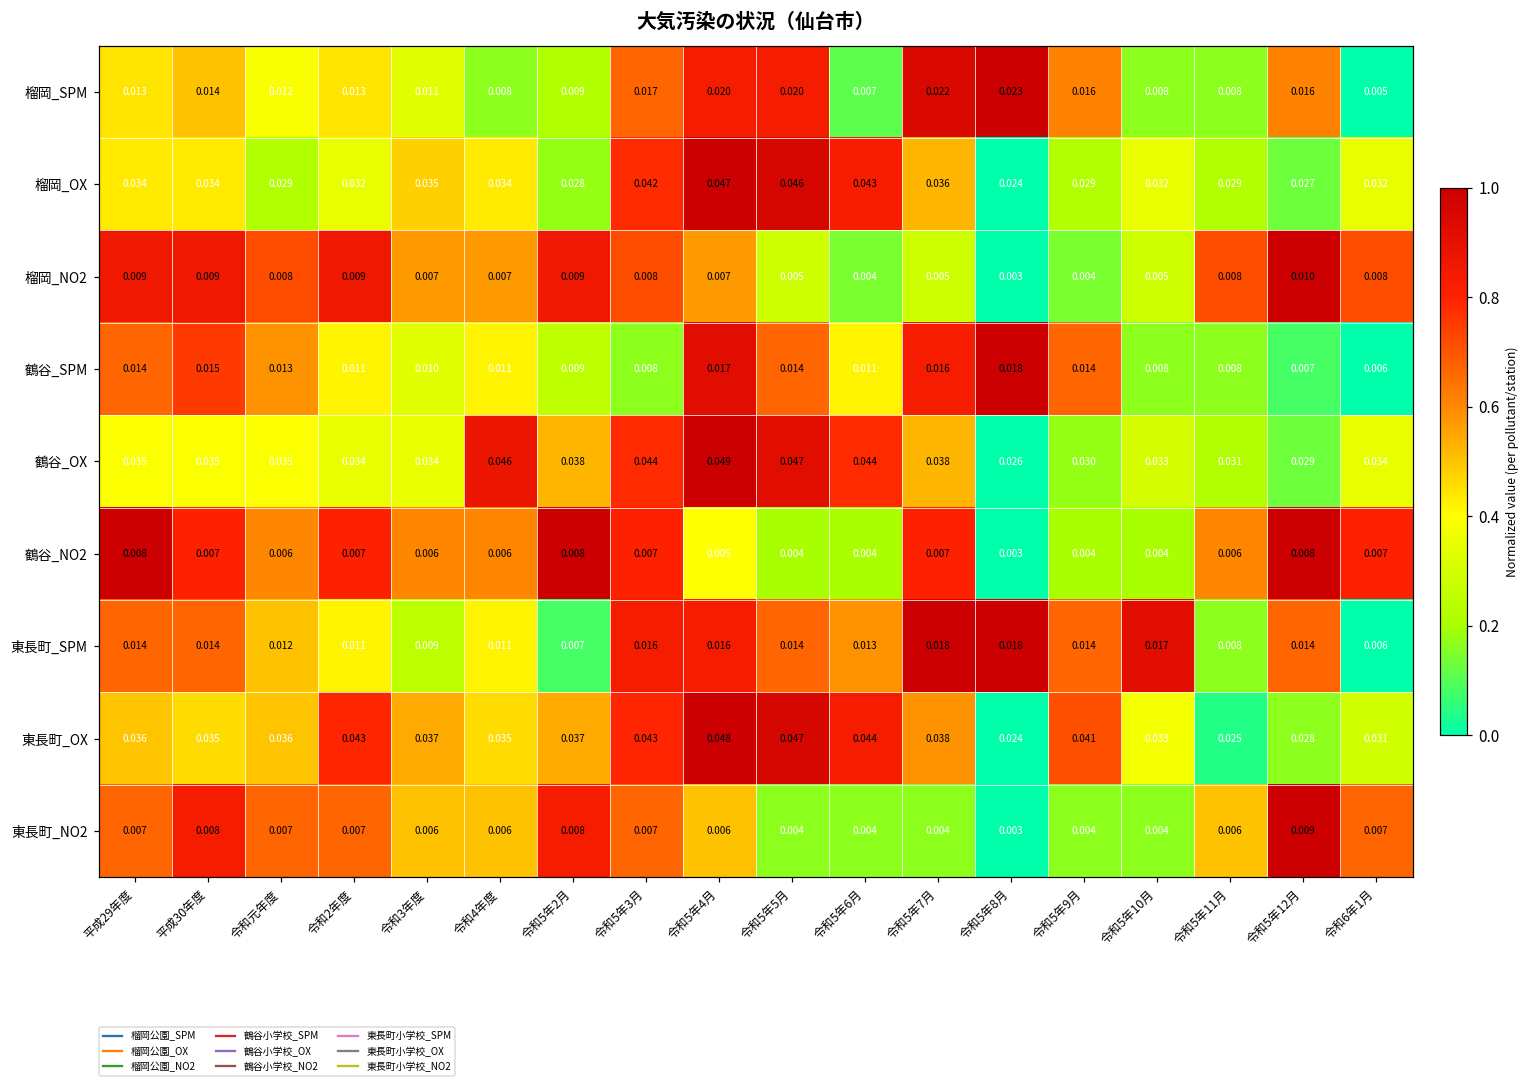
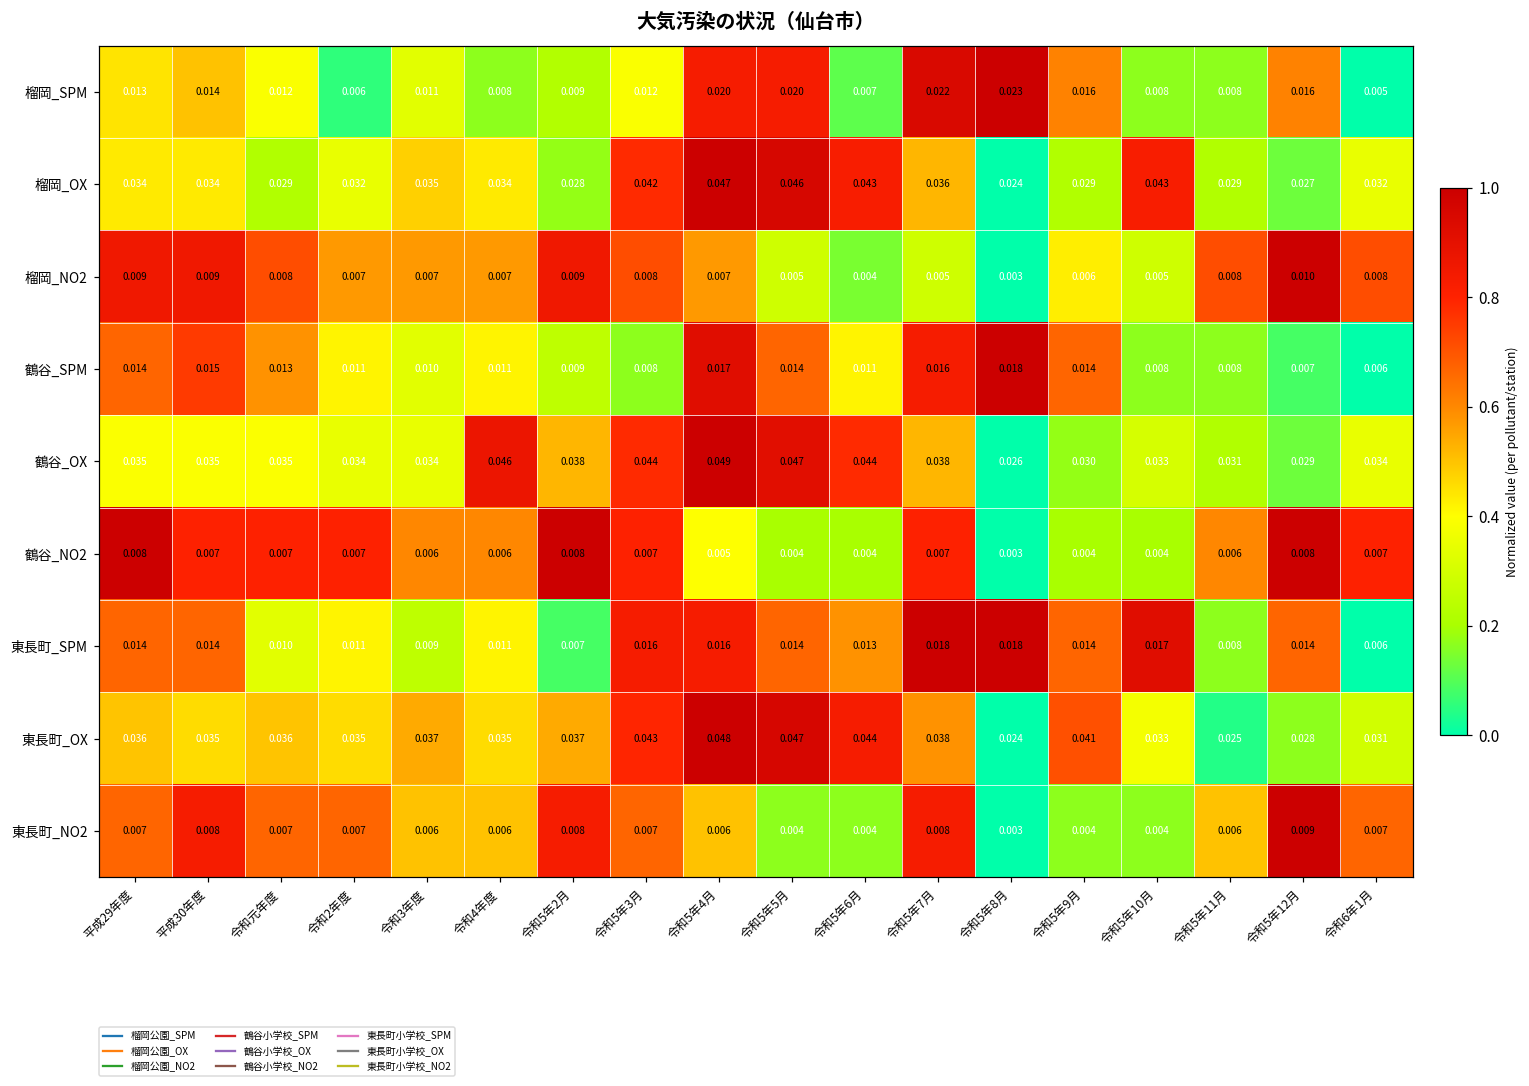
  {
    "榴岡_SPM": {
      "平成29年度": 0.013,
      "平成30年度": 0.014,
      "令和元年度": 0.012,
-     "令和2年度": 0.013,
+     "令和2年度": 0.006,
      "令和3年度": 0.011,
      "令和4年度": 0.008,
      "令和5年2月": 0.009,
-     "令和5年3月": 0.017,
+     "令和5年3月": 0.012,
      "令和5年4月": 0.020,
      "令和5年5月": 0.020,
      "令和5年6月": 0.007,
      "令和5年7月": 0.022,
      "令和5年8月": 0.023,
      "令和5年9月": 0.016,
      "令和5年10月": 0.008,
      "令和5年11月": 0.008,
      "令和5年12月": 0.016,
      "令和6年1月": 0.005
    },
    "榴岡_OX": {
      "平成29年度": 0.034,
      "平成30年度": 0.034,
      "令和元年度": 0.029,
      "令和2年度": 0.032,
      "令和3年度": 0.035,
      "令和4年度": 0.034,
      "令和5年2月": 0.028,
      "令和5年3月": 0.042,
      "令和5年4月": 0.047,
      "令和5年5月": 0.046,
      "令和5年6月": 0.043,
      "令和5年7月": 0.036,
      "令和5年8月": 0.024,
      "令和5年9月": 0.029,
-     "令和5年10月": 0.032,
+     "令和5年10月": 0.043,
      "令和5年11月": 0.029,
      "令和5年12月": 0.027,
      "令和6年1月": 0.032
    },
    "榴岡_NO2": {
      "平成29年度": 0.009,
      "平成30年度": 0.009,
      "令和元年度": 0.008,
-     "令和2年度": 0.009,
+     "令和2年度": 0.007,
      "令和3年度": 0.007,
      "令和4年度": 0.007,
      "令和5年2月": 0.009,
      "令和5年3月": 0.008,
      "令和5年4月": 0.007,
      "令和5年5月": 0.005,
      "令和5年6月": 0.004,
      "令和5年7月": 0.005,
      "令和5年8月": 0.003,
-     "令和5年9月": 0.004,
+     "令和5年9月": 0.006,
      "令和5年10月": 0.005,
      "令和5年11月": 0.008,
      "令和5年12月": 0.010,
      "令和6年1月": 0.008
    },
    "鶴谷_SPM": {
      "平成29年度": 0.014,
      "平成30年度": 0.015,
      "令和元年度": 0.013,
      "令和2年度": 0.011,
      "令和3年度": 0.010,
      "令和4年度": 0.011,
      "令和5年2月": 0.009,
      "令和5年3月": 0.008,
      "令和5年4月": 0.017,
      "令和5年5月": 0.014,
      "令和5年6月": 0.011,
      "令和5年7月": 0.016,
      "令和5年8月": 0.018,
      "令和5年9月": 0.014,
      "令和5年10月": 0.008,
      "令和5年11月": 0.008,
      "令和5年12月": 0.007,
      "令和6年1月": 0.006
    },
    "鶴谷_OX": {
      "平成29年度": 0.035,
      "平成30年度": 0.035,
      "令和元年度": 0.035,
      "令和2年度": 0.034,
      "令和3年度": 0.034,
      "令和4年度": 0.046,
      "令和5年2月": 0.038,
      "令和5年3月": 0.044,
      "令和5年4月": 0.049,
      "令和5年5月": 0.047,
      "令和5年6月": 0.044,
      "令和5年7月": 0.038,
      "令和5年8月": 0.026,
      "令和5年9月": 0.030,
      "令和5年10月": 0.033,
      "令和5年11月": 0.031,
      "令和5年12月": 0.029,
      "令和6年1月": 0.034
    },
    "鶴谷_NO2": {
      "平成29年度": 0.008,
      "平成30年度": 0.007,
-     "令和元年度": 0.006,
+     "令和元年度": 0.007,
      "令和2年度": 0.007,
      "令和3年度": 0.006,
      "令和4年度": 0.006,
      "令和5年2月": 0.008,
      "令和5年3月": 0.007,
      "令和5年4月": 0.005,
      "令和5年5月": 0.004,
      "令和5年6月": 0.004,
      "令和5年7月": 0.007,
      "令和5年8月": 0.003,
      "令和5年9月": 0.004,
      "令和5年10月": 0.004,
      "令和5年11月": 0.006,
      "令和5年12月": 0.008,
      "令和6年1月": 0.007
    },
    "東長町_SPM": {
      "平成29年度": 0.014,
      "平成30年度": 0.014,
-     "令和元年度": 0.012,
+     "令和元年度": 0.010,
      "令和2年度": 0.011,
      "令和3年度": 0.009,
      "令和4年度": 0.011,
      "令和5年2月": 0.007,
      "令和5年3月": 0.016,
      "令和5年4月": 0.016,
      "令和5年5月": 0.014,
      "令和5年6月": 0.013,
      "令和5年7月": 0.018,
      "令和5年8月": 0.018,
      "令和5年9月": 0.014,
      "令和5年10月": 0.017,
      "令和5年11月": 0.008,
      "令和5年12月": 0.014,
      "令和6年1月": 0.006
    },
    "東長町_OX": {
      "平成29年度": 0.036,
      "平成30年度": 0.035,
      "令和元年度": 0.036,
-     "令和2年度": 0.043,
+     "令和2年度": 0.035,
      "令和3年度": 0.037,
      "令和4年度": 0.035,
      "令和5年2月": 0.037,
      "令和5年3月": 0.043,
      "令和5年4月": 0.048,
      "令和5年5月": 0.047,
      "令和5年6月": 0.044,
      "令和5年7月": 0.038,
      "令和5年8月": 0.024,
      "令和5年9月": 0.041,
      "令和5年10月": 0.033,
      "令和5年11月": 0.025,
      "令和5年12月": 0.028,
      "令和6年1月": 0.031
    },
    "東長町_NO2": {
      "平成29年度": 0.007,
      "平成30年度": 0.008,
      "令和元年度": 0.007,
      "令和2年度": 0.007,
      "令和3年度": 0.006,
      "令和4年度": 0.006,
      "令和5年2月": 0.008,
      "令和5年3月": 0.007,
      "令和5年4月": 0.006,
      "令和5年5月": 0.004,
      "令和5年6月": 0.004,
-     "令和5年7月": 0.004,
+     "令和5年7月": 0.008,
      "令和5年8月": 0.003,
      "令和5年9月": 0.004,
      "令和5年10月": 0.004,
      "令和5年11月": 0.006,
      "令和5年12月": 0.009,
      "令和6年1月": 0.007
    }
  }
